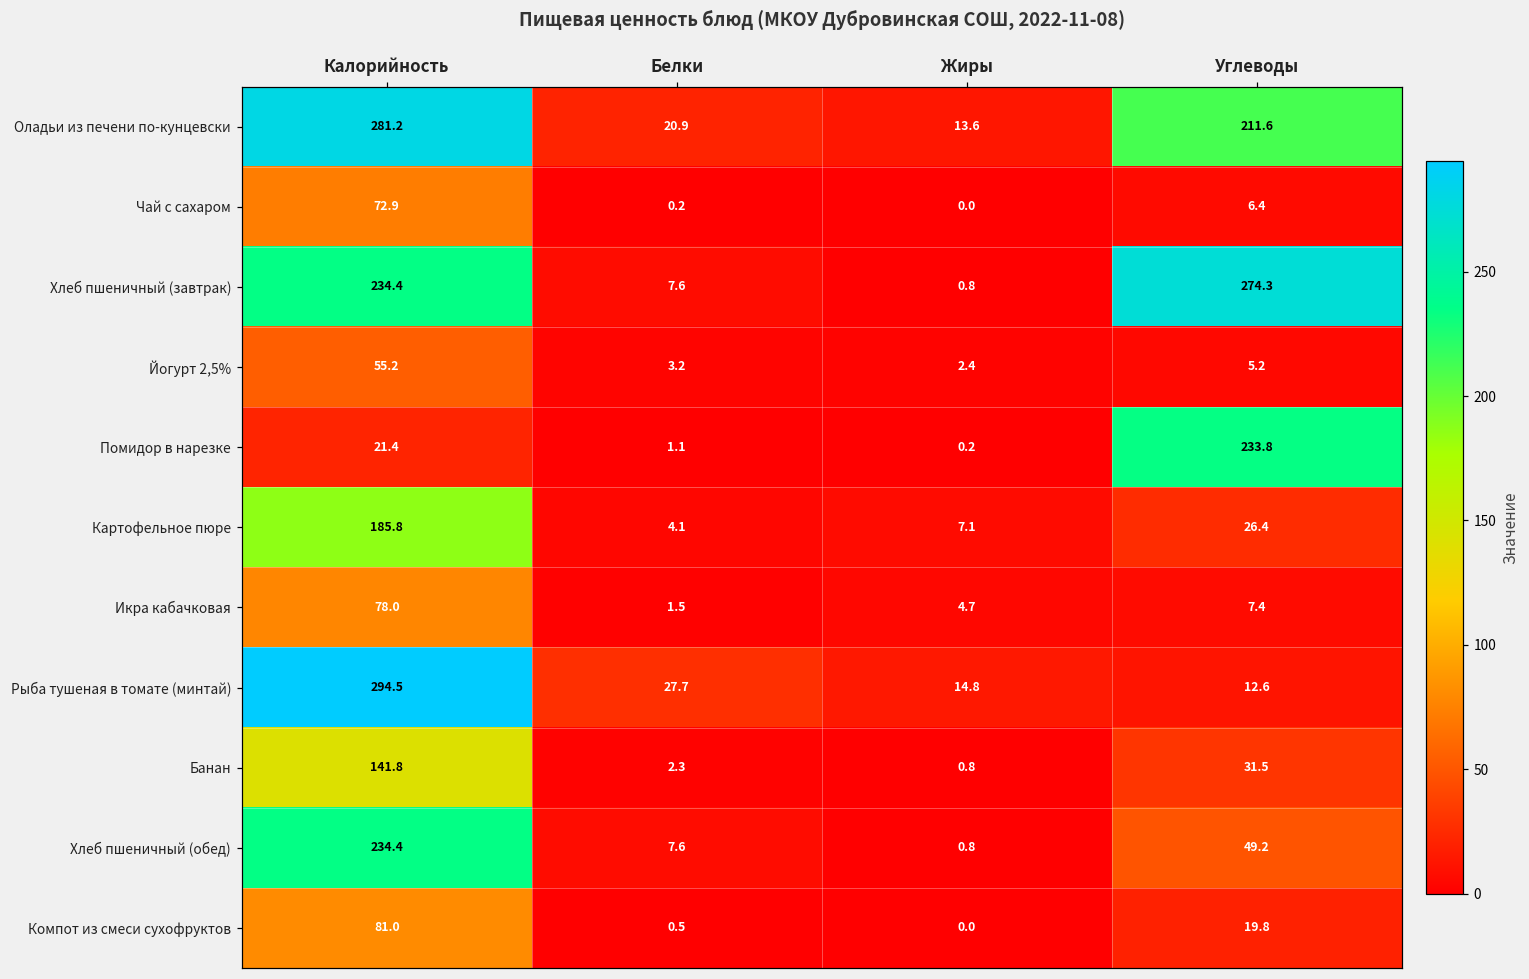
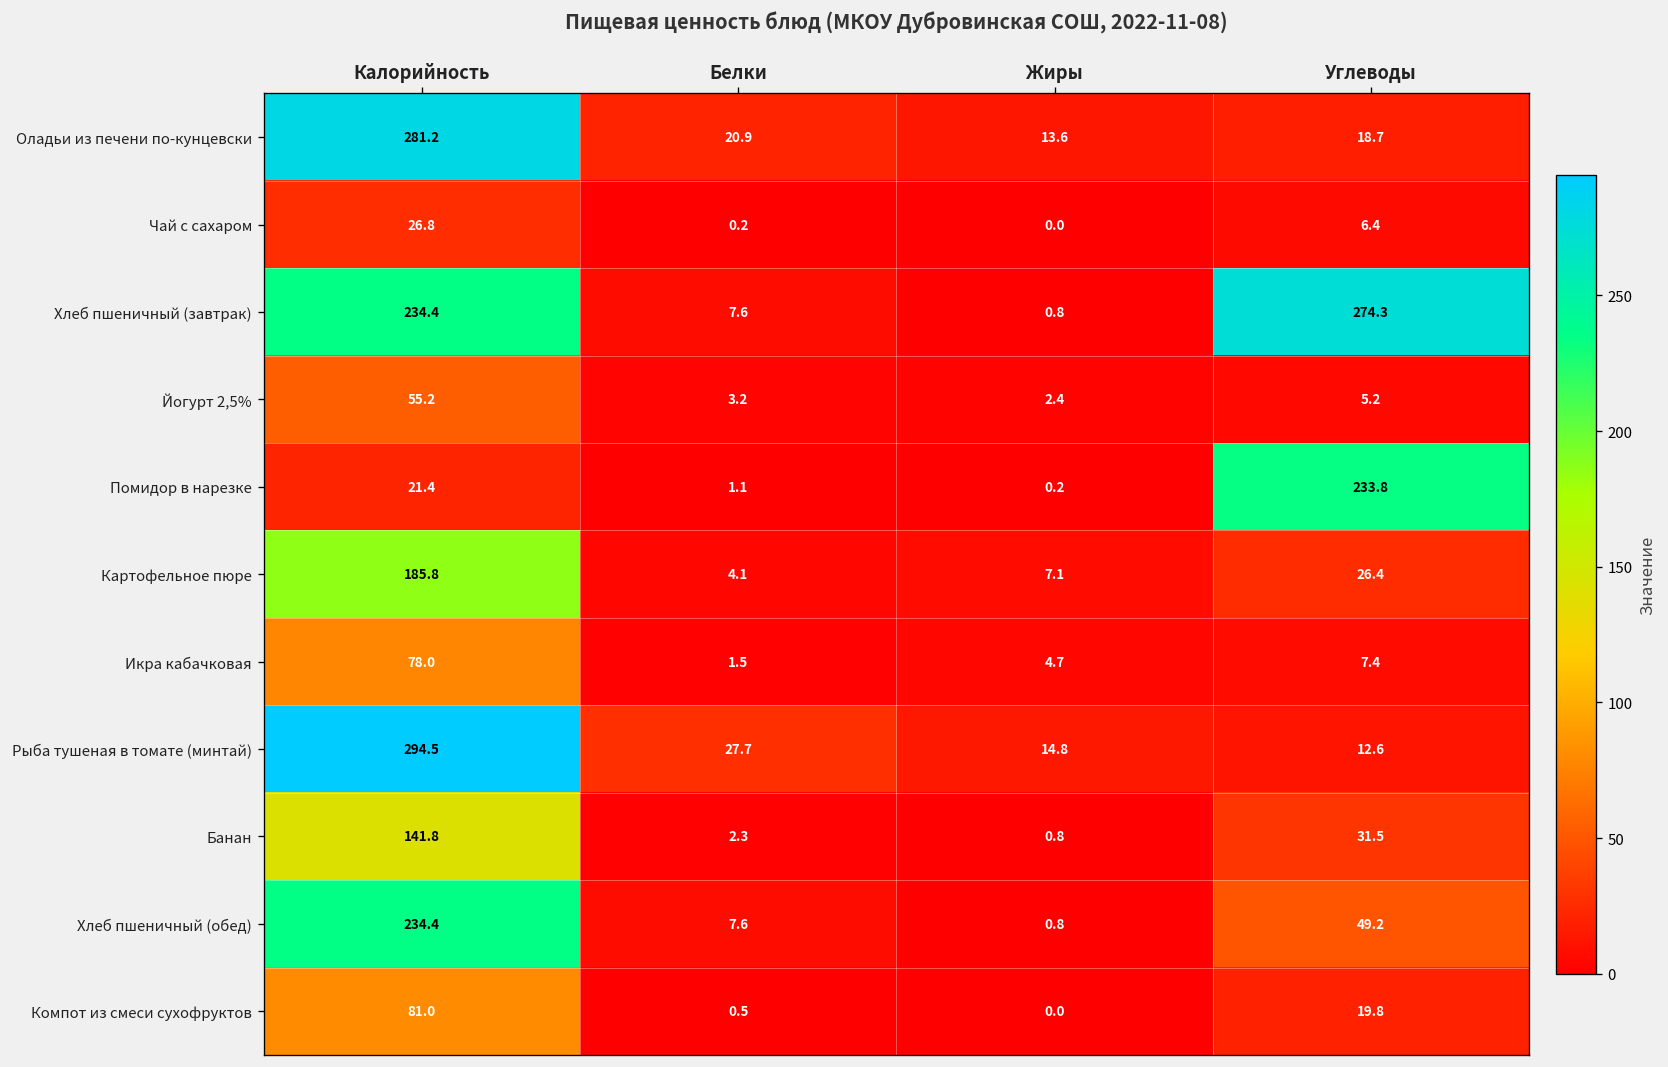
  {
    "Оладьи из печени по-кунцевски": {
      "Калорийность": 281.2,
      "Белки": 20.9,
      "Жиры": 13.6,
-     "Углеводы": 211.6
+     "Углеводы": 18.7
    },
    "Чай с сахаром": {
-     "Калорийность": 72.9,
+     "Калорийность": 26.8,
      "Белки": 0.2,
      "Жиры": 0.0,
      "Углеводы": 6.4
    },
    "Хлеб пшеничный (завтрак)": {
      "Калорийность": 234.4,
      "Белки": 7.6,
      "Жиры": 0.8,
      "Углеводы": 274.3
    },
    "Йогурт 2,5%": {
      "Калорийность": 55.2,
      "Белки": 3.2,
      "Жиры": 2.4,
      "Углеводы": 5.2
    },
    "Помидор в нарезке": {
      "Калорийность": 21.4,
      "Белки": 1.1,
      "Жиры": 0.2,
      "Углеводы": 233.8
    },
    "Картофельное пюре": {
      "Калорийность": 185.8,
      "Белки": 4.1,
      "Жиры": 7.1,
      "Углеводы": 26.4
    },
    "Икра кабачковая": {
      "Калорийность": 78.0,
      "Белки": 1.5,
      "Жиры": 4.7,
      "Углеводы": 7.4
    },
    "Рыба тушеная в томате (минтай)": {
      "Калорийность": 294.5,
      "Белки": 27.7,
      "Жиры": 14.8,
      "Углеводы": 12.6
    },
    "Банан": {
      "Калорийность": 141.8,
      "Белки": 2.3,
      "Жиры": 0.8,
      "Углеводы": 31.5
    },
    "Хлеб пшеничный (обед)": {
      "Калорийность": 234.4,
      "Белки": 7.6,
      "Жиры": 0.8,
      "Углеводы": 49.2
    },
    "Компот из смеси сухофруктов": {
      "Калорийность": 81.0,
      "Белки": 0.5,
      "Жиры": 0.0,
      "Углеводы": 19.8
    }
  }
